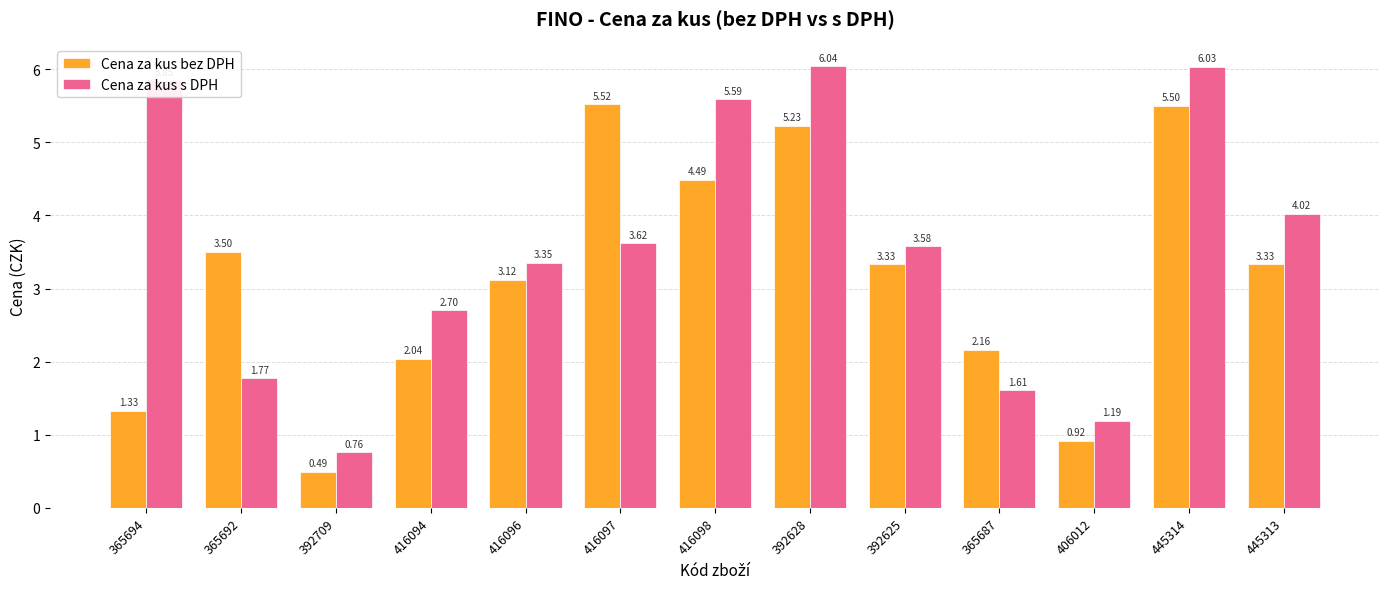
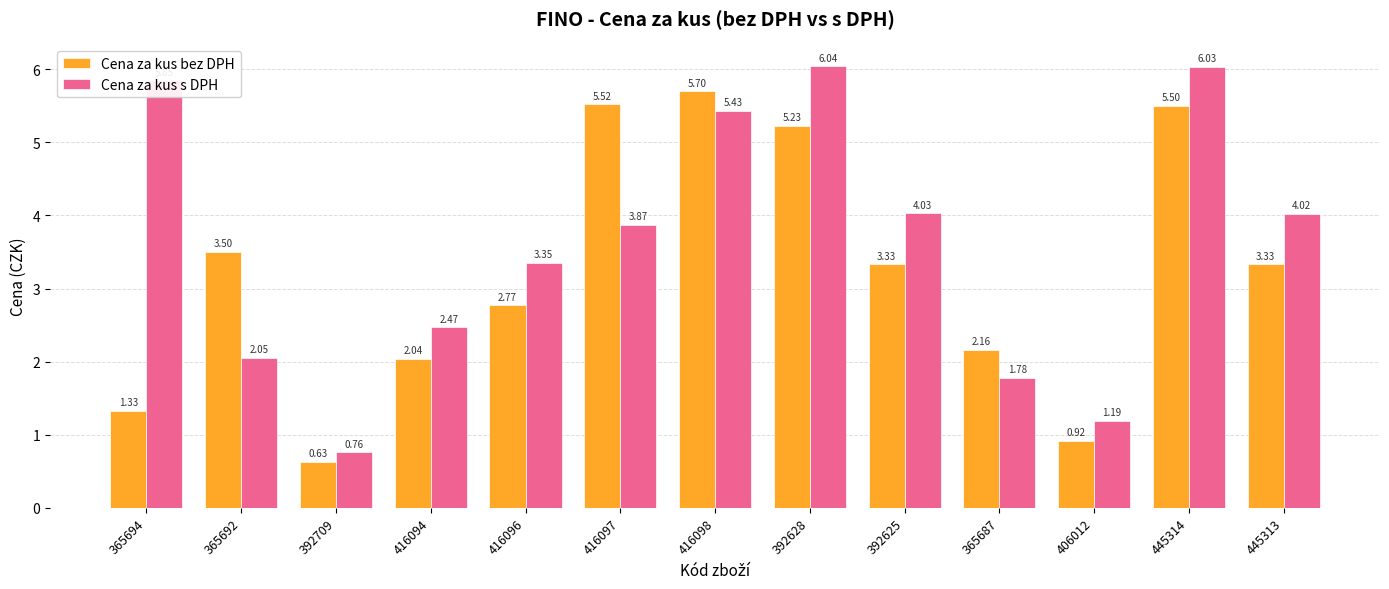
  {
    "Cena za kus bez DPH": {
      "365694": 1.33,
      "365692": 3.50,
-     "392709": 0.49,
+     "392709": 0.63,
      "416094": 2.04,
-     "416096": 3.12,
+     "416096": 2.77,
      "416097": 5.52,
-     "416098": 4.49,
+     "416098": 5.70,
      "392628": 5.23,
      "392625": 3.33,
      "365687": 2.16,
      "406012": 0.92,
      "445314": 5.50,
      "445313": 3.33
    },
    "Cena za kus s DPH": {
-     "365692": 1.77,
+     "365692": 2.05,
      "392709": 0.76,
-     "416094": 2.70,
+     "416094": 2.47,
      "416096": 3.35,
-     "416097": 3.62,
-     "416098": 5.59,
+     "416097": 3.87,
+     "416098": 5.43,
      "392628": 6.04,
-     "392625": 3.58,
-     "365687": 1.61,
+     "392625": 4.03,
+     "365687": 1.78,
      "406012": 1.19,
      "445314": 6.03,
      "445313": 4.02
    }
  }
